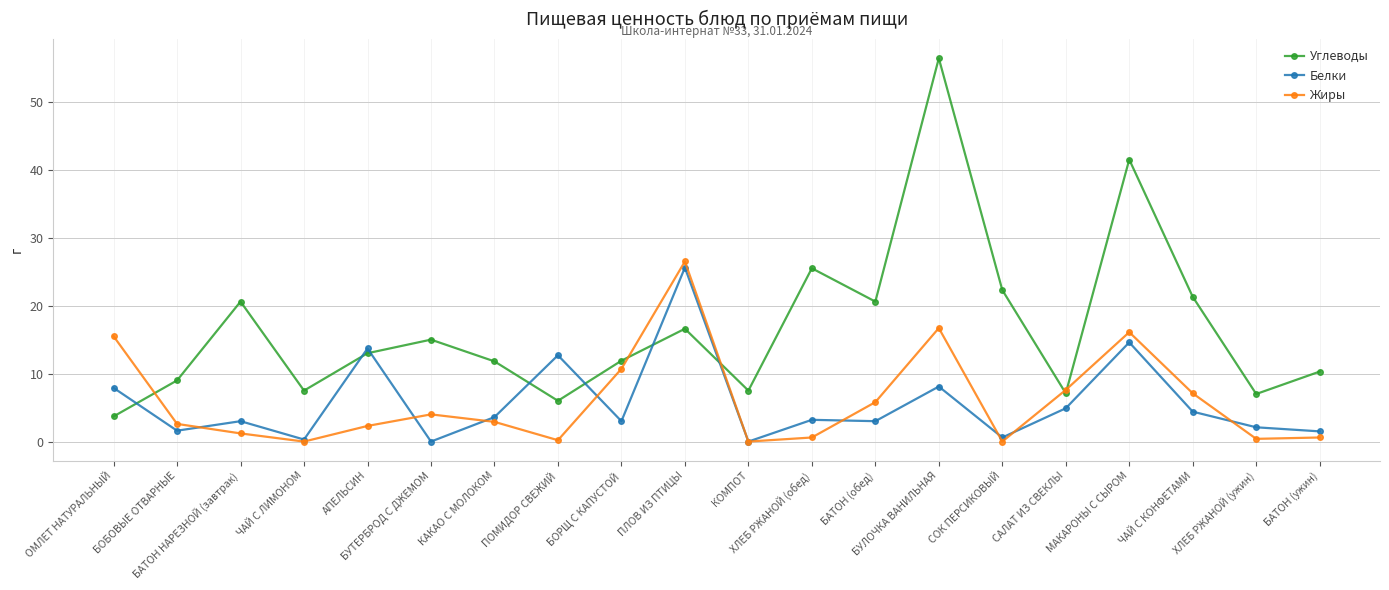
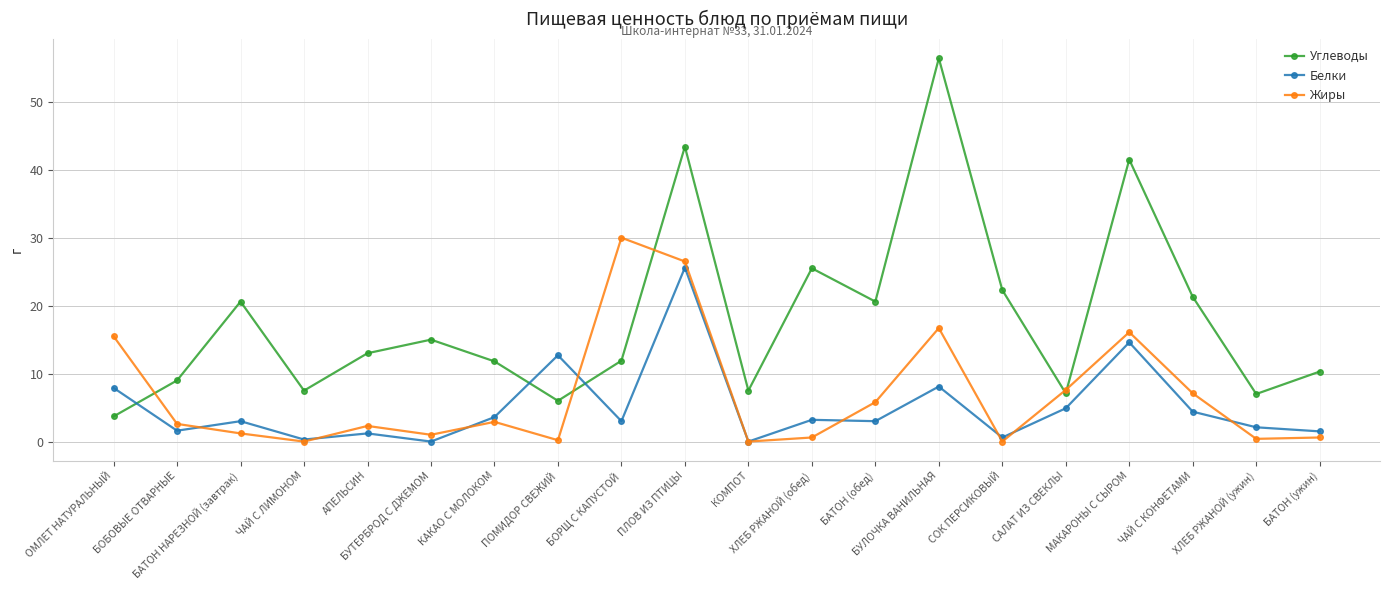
  {
    "Углеводы": {
      "ОМЛЕТ НАТУРАЛЬНЫЙ": 4,
      "БОБОВЫЕ ОТВАРНЫЕ": 9,
      "БАТОН НАРЕЗНОЙ (завтрак)": 21,
      "ЧАЙ С ЛИМОНОМ": 8,
      "АПЕЛЬСИН": 13,
      "БУТЕРБРОД С ДЖЕМОМ": 15,
      "КАКАО С МОЛОКОМ": 12,
      "ПОМИДОР СВЕЖИЙ": 6,
      "БОРЩ С КАПУСТОЙ": 12,
-     "ПЛОВ ИЗ ПТИЦЫ": 17,
+     "ПЛОВ ИЗ ПТИЦЫ": 43,
      "КОМПОТ": 8,
      "ХЛЕБ РЖАНОЙ (обед)": 26,
      "БАТОН (обед)": 21,
      "БУЛОЧКА ВАНИЛЬНАЯ": 56,
      "СОК ПЕРСИКОВЫЙ": 22,
      "САЛАТ ИЗ СВЕКЛЫ": 7,
      "МАКАРОНЫ С СЫРОМ": 42,
      "ЧАЙ С КОНФЕТАМИ": 21,
      "ХЛЕБ РЖАНОЙ (ужин)": 7,
      "БАТОН (ужин)": 10
    },
    "Белки": {
      "ОМЛЕТ НАТУРАЛЬНЫЙ": 8,
      "БОБОВЫЕ ОТВАРНЫЕ": 2,
      "БАТОН НАРЕЗНОЙ (завтрак)": 3,
-     "АПЕЛЬСИН": 14,
+     "АПЕЛЬСИН": 1,
      "БУТЕРБРОД С ДЖЕМОМ": 0,
      "КАКАО С МОЛОКОМ": 4,
      "ПОМИДОР СВЕЖИЙ": 13,
      "БОРЩ С КАПУСТОЙ": 3,
      "ПЛОВ ИЗ ПТИЦЫ": 26,
      "ХЛЕБ РЖАНОЙ (обед)": 3,
      "БАТОН (обед)": 3,
      "БУЛОЧКА ВАНИЛЬНАЯ": 8,
      "СОК ПЕРСИКОВЫЙ": 1,
      "САЛАТ ИЗ СВЕКЛЫ": 5,
      "МАКАРОНЫ С СЫРОМ": 15,
      "ЧАЙ С КОНФЕТАМИ": 4,
      "ХЛЕБ РЖАНОЙ (ужин)": 2,
      "БАТОН (ужин)": 2
    },
    "Жиры": {
      "ОМЛЕТ НАТУРАЛЬНЫЙ": 16,
      "БОБОВЫЕ ОТВАРНЫЕ": 3,
      "БАТОН НАРЕЗНОЙ (завтрак)": 1,
      "АПЕЛЬСИН": 2,
-     "БУТЕРБРОД С ДЖЕМОМ": 4,
+     "БУТЕРБРОД С ДЖЕМОМ": 1,
      "КАКАО С МОЛОКОМ": 3,
      "ПОМИДОР СВЕЖИЙ": 0,
-     "БОРЩ С КАПУСТОЙ": 11,
+     "БОРЩ С КАПУСТОЙ": 30,
      "ПЛОВ ИЗ ПТИЦЫ": 27,
      "ХЛЕБ РЖАНОЙ (обед)": 1,
      "БАТОН (обед)": 6,
      "БУЛОЧКА ВАНИЛЬНАЯ": 17,
      "СОК ПЕРСИКОВЫЙ": 0,
      "САЛАТ ИЗ СВЕКЛЫ": 8,
      "МАКАРОНЫ С СЫРОМ": 16,
      "ЧАЙ С КОНФЕТАМИ": 7,
      "ХЛЕБ РЖАНОЙ (ужин)": 0,
      "БАТОН (ужин)": 1
    }
  }
